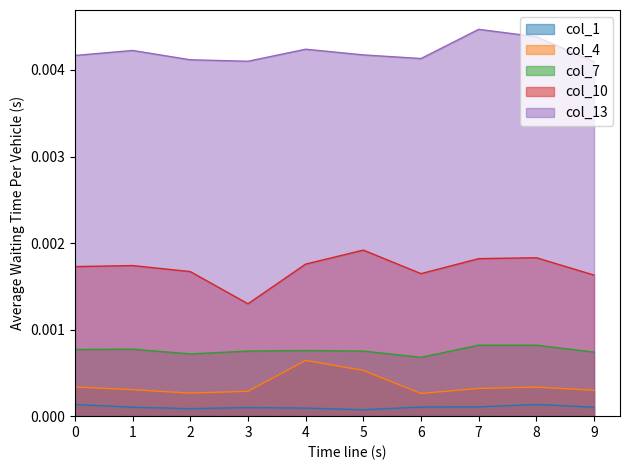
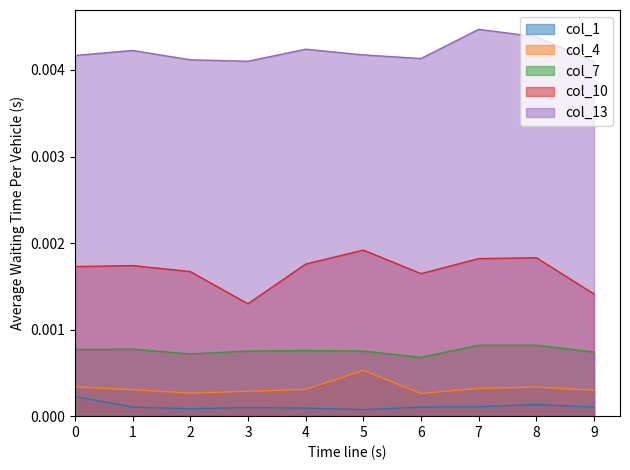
  {
    "col_1": {
-     "0": 0.0001,
+     "0": 0.0002,
      "1": 0.0001,
      "2": 0.0001,
      "3": 0.0001,
      "4": 0.0001,
      "5": 0.0001,
      "6": 0.0001,
      "7": 0.0001,
      "8": 0.0001,
      "9": 0.0001
    },
    "col_4": {
      "0": 0.0003,
      "1": 0.0003,
      "2": 0.0003,
      "3": 0.0003,
-     "4": 0.0006,
+     "4": 0.0003,
      "5": 0.0005,
      "6": 0.0003,
      "7": 0.0003,
      "8": 0.0003,
      "9": 0.0003
    },
    "col_7": {
      "0": 0.0008,
      "1": 0.0008,
      "2": 0.0007,
      "3": 0.0008,
      "4": 0.0008,
      "5": 0.0008,
      "6": 0.0007,
      "7": 0.0008,
      "8": 0.0008,
      "9": 0.0007
    },
    "col_10": {
      "0": 0.0017,
      "1": 0.0017,
      "2": 0.0017,
      "3": 0.0013,
      "4": 0.0018,
      "5": 0.0019,
      "6": 0.0016,
      "7": 0.0018,
      "8": 0.0018,
-     "9": 0.0016
+     "9": 0.0014
    },
    "col_13": {
      "0": 0.0042,
      "1": 0.0042,
      "2": 0.0041,
      "3": 0.0041,
      "4": 0.0042,
      "5": 0.0042,
      "6": 0.0041,
      "7": 0.0045
    }
  }
